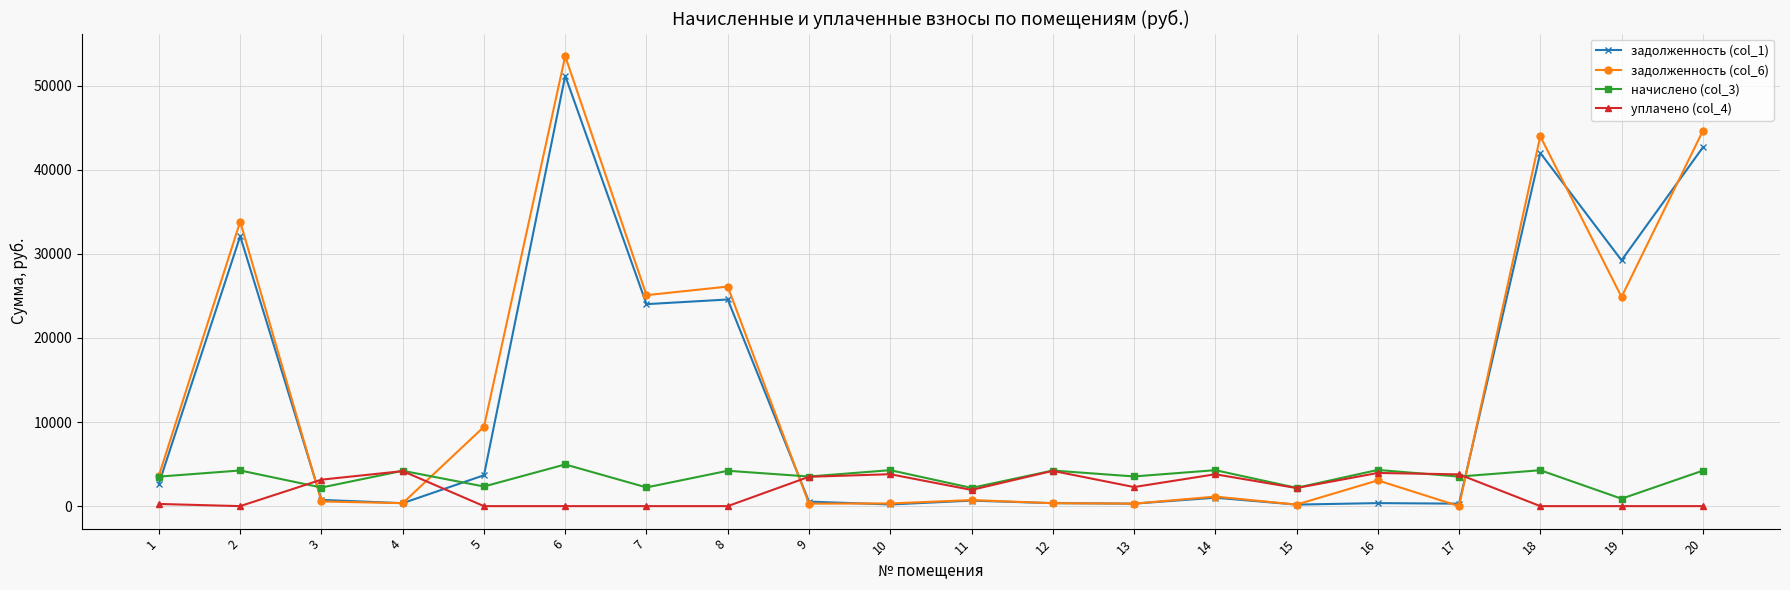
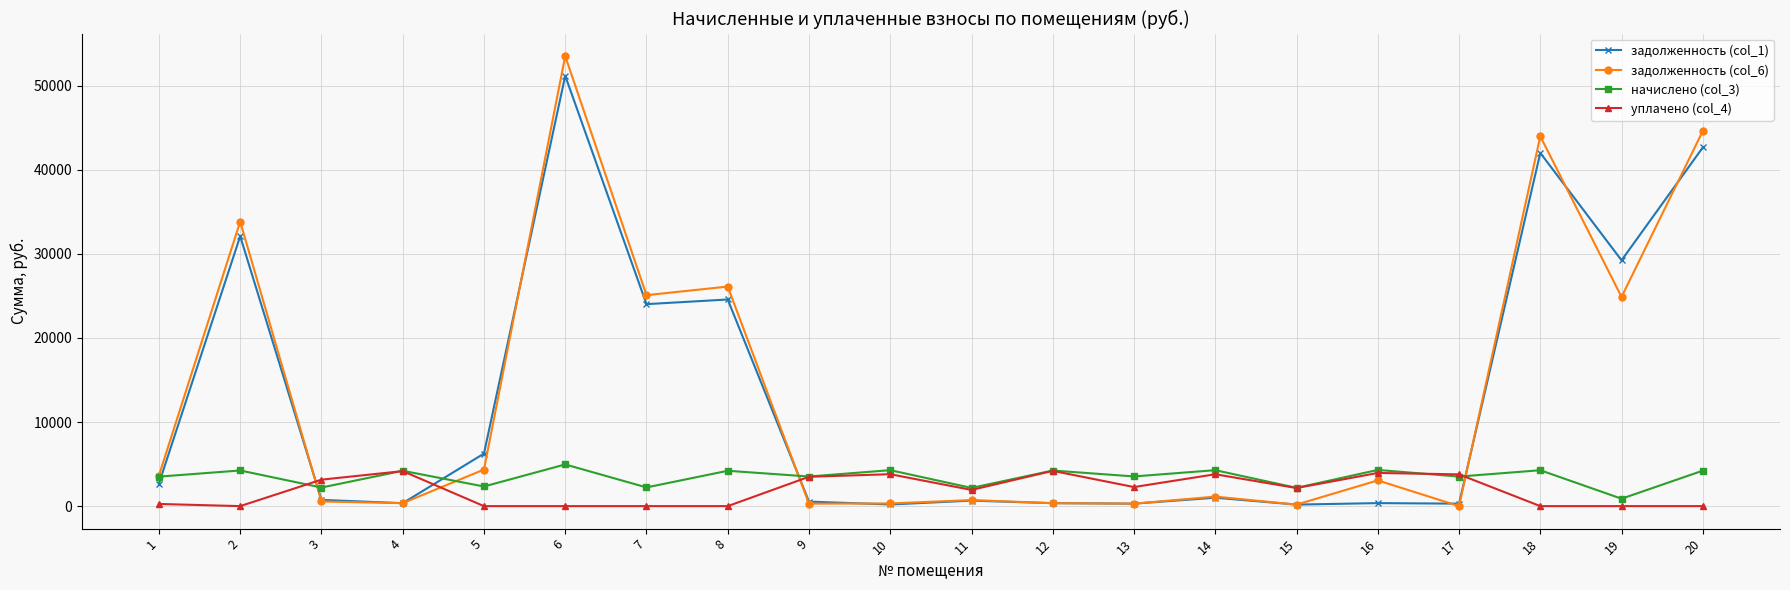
  {
    "задолженность (col_1)": {
      "1": 3000,
      "2": 32000,
-     "5": 4000,
+     "5": 6000,
      "6": 51000,
      "7": 24000,
      "8": 25000,
      "16": 0,
      "18": 42000,
      "19": 29000,
      "20": 43000
    },
    "задолженность (col_6)": {
      "2": 34000,
-     "5": 9000,
+     "5": 4000,
      "6": 54000,
      "7": 25000,
      "8": 26000,
      "16": 3000,
      "18": 44000,
      "19": 25000,
      "20": 45000
    },
    "начислено (col_3)": {
      "2": 4000,
      "3": 2000,
      "5": 2000,
      "6": 5000,
      "7": 2000,
      "8": 4000,
      "10": 4000,
      "13": 4000,
      "14": 4000,
      "16": 4000,
      "18": 4000,
      "19": 1000,
      "20": 4000
    },
    "уплачено (col_4)": {
      "1": 0,
      "2": 0,
      "3": 3000,
      "5": 0,
      "6": 0,
      "7": 0,
      "8": 0,
      "10": 4000,
      "13": 2000,
      "14": 4000,
      "16": 4000,
      "18": 0,
      "19": 0,
      "20": 0
    }
  }
